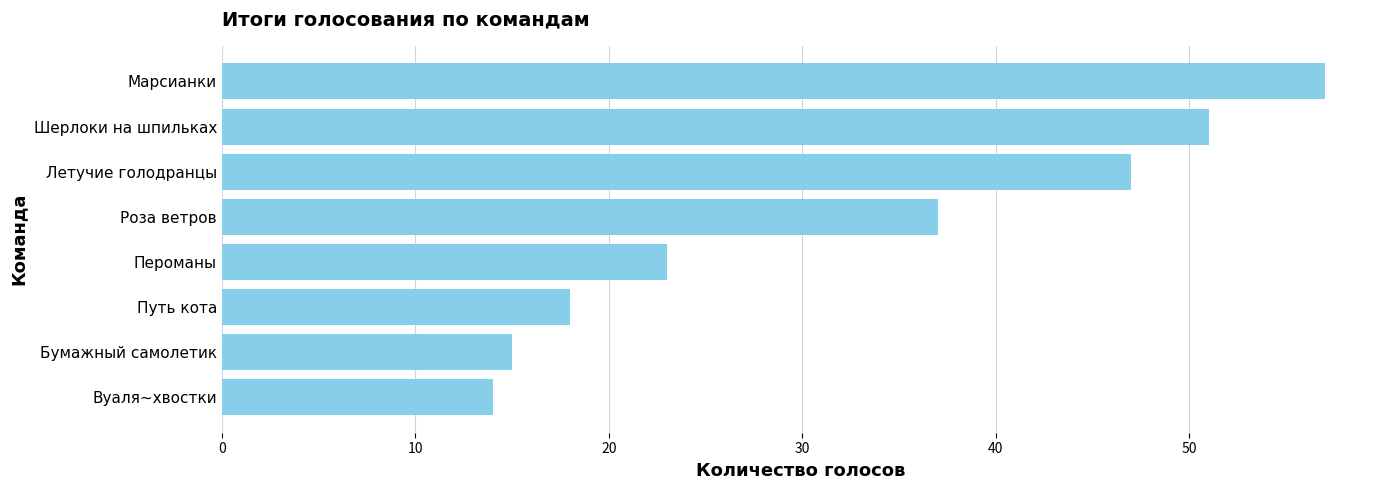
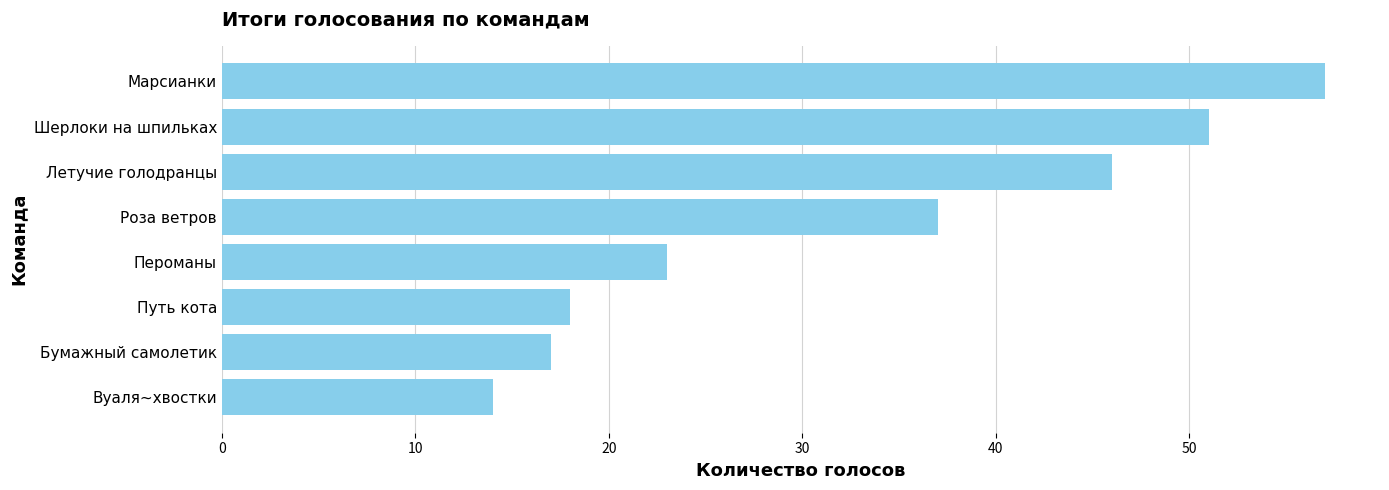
  {
    "Марсианки": 57,
    "Шерлоки на шпильках": 51,
-   "Летучие голодранцы": 47,
+   "Летучие голодранцы": 46,
    "Роза ветров": 37,
    "Пероманы": 23,
    "Путь кота": 18,
-   "Бумажный самолетик": 15,
+   "Бумажный самолетик": 17,
    "Вуаля~хвостки": 14
  }
